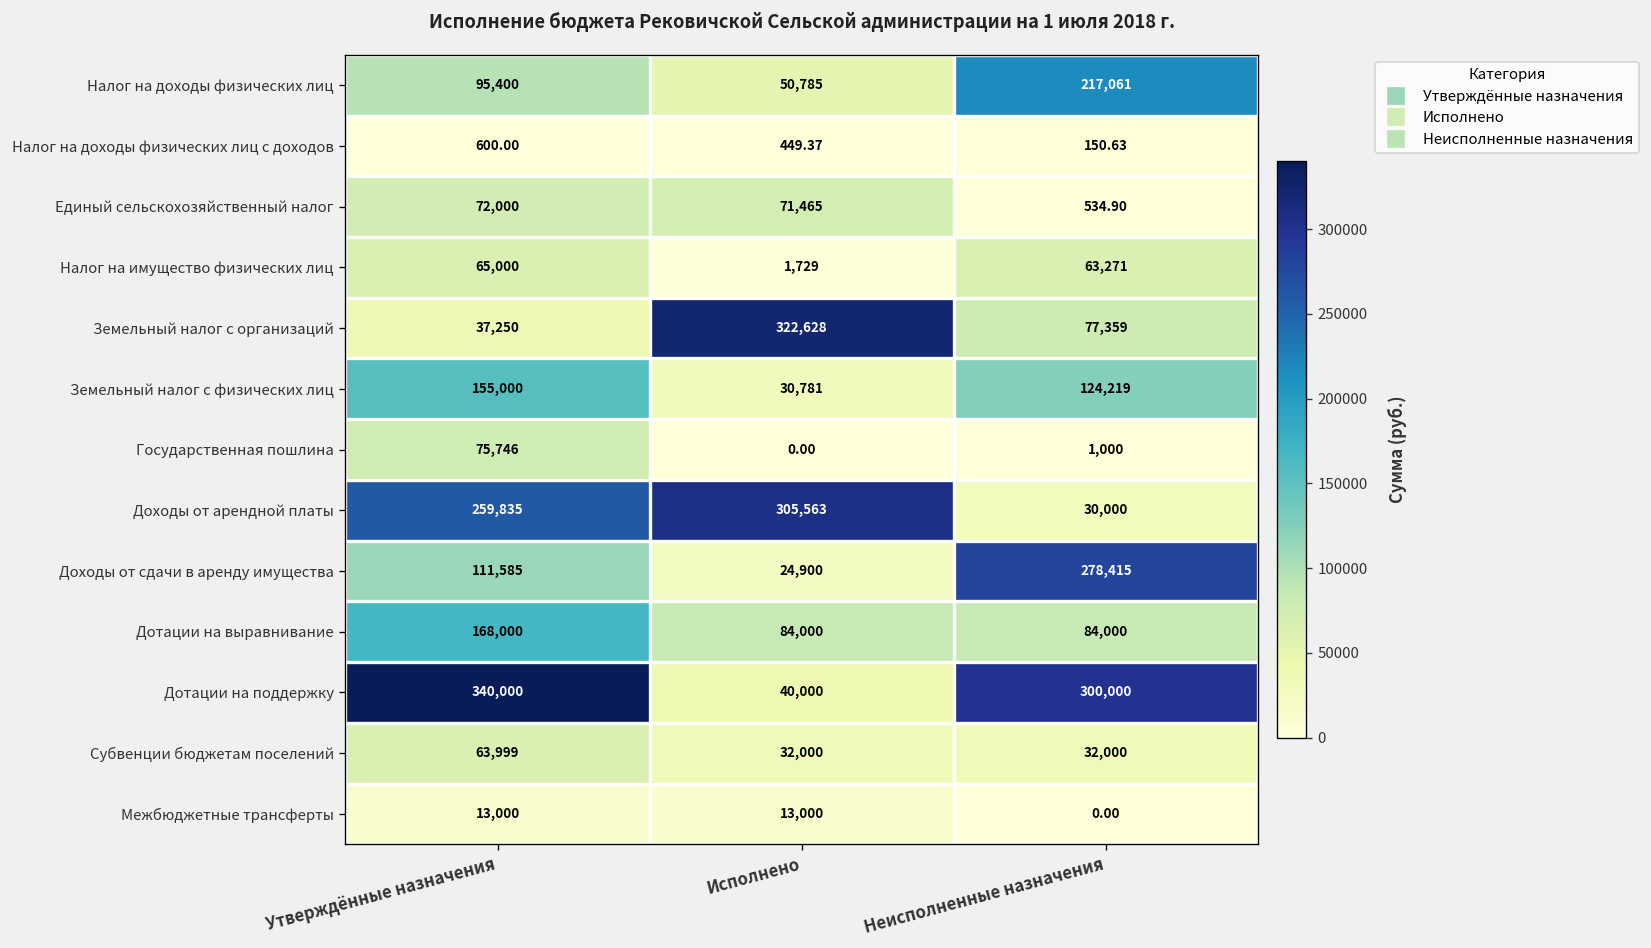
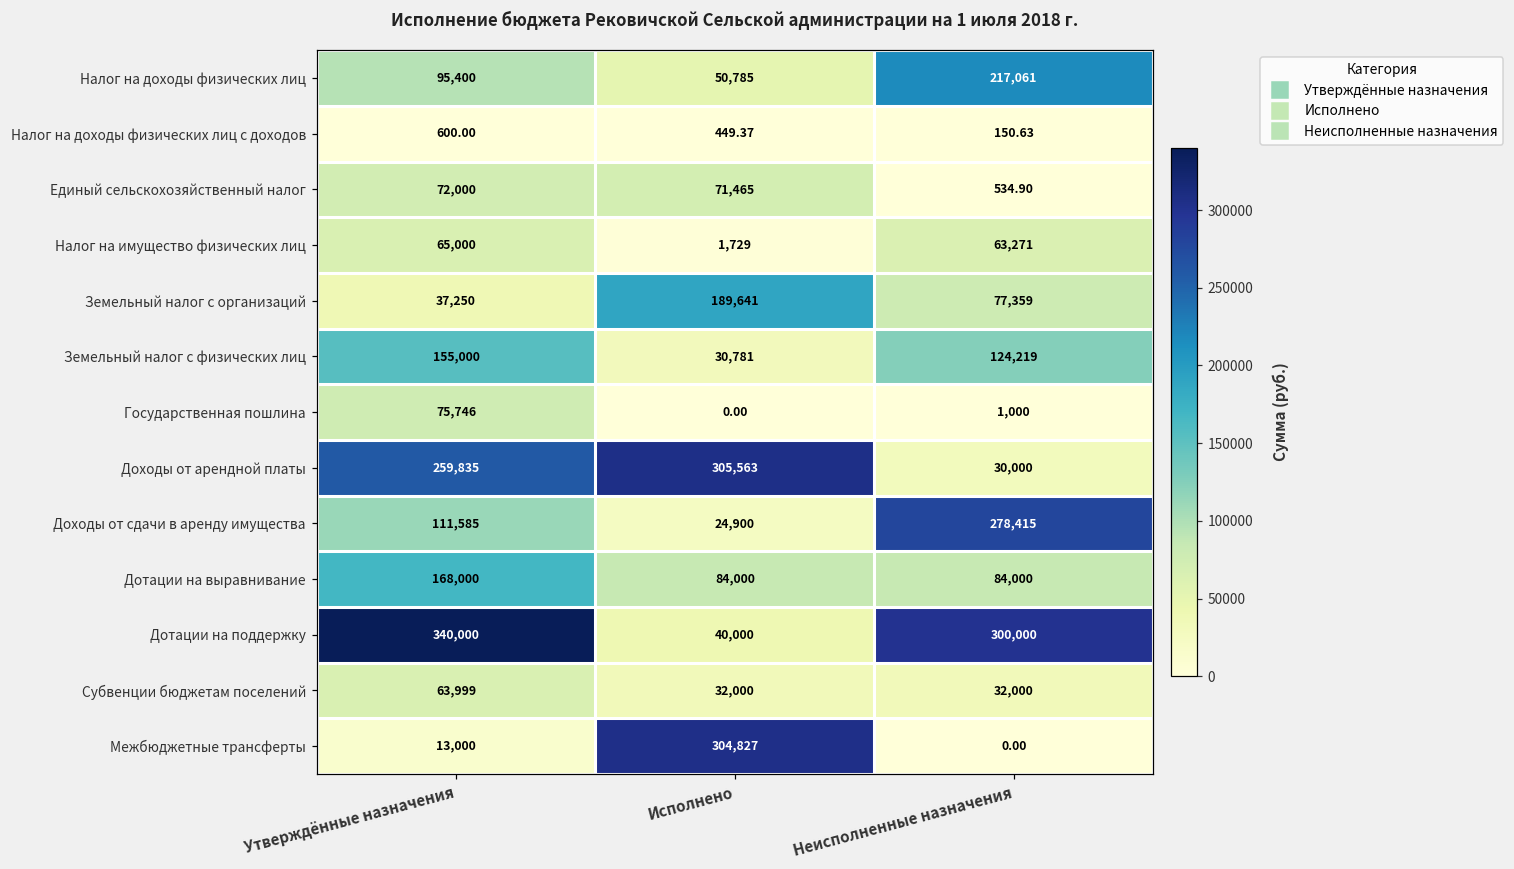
  {
    "Налог на доходы физических лиц": {
      "Утверждённые назначения": "95,400",
      "Исполнено": "50,785",
      "Неисполненные назначения": "217,061"
    },
    "Налог на доходы физических лиц с доходов": {
      "Утверждённые назначения": "600.00",
      "Исполнено": "449.37",
      "Неисполненные назначения": "150.63"
    },
    "Единый сельскохозяйственный налог": {
      "Утверждённые назначения": "72,000",
      "Исполнено": "71,465",
      "Неисполненные назначения": "534.90"
    },
    "Налог на имущество физических лиц": {
      "Утверждённые назначения": "65,000",
      "Исполнено": "1,729",
      "Неисполненные назначения": "63,271"
    },
    "Земельный налог с организаций": {
      "Утверждённые назначения": "37,250",
-     "Исполнено": "322,628",
+     "Исполнено": "189,641",
      "Неисполненные назначения": "77,359"
    },
    "Земельный налог с физических лиц": {
      "Утверждённые назначения": "155,000",
      "Исполнено": "30,781",
      "Неисполненные назначения": "124,219"
    },
    "Государственная пошлина": {
      "Утверждённые назначения": "75,746",
      "Исполнено": "0.00",
      "Неисполненные назначения": "1,000"
    },
    "Доходы от арендной платы": {
      "Утверждённые назначения": "259,835",
      "Исполнено": "305,563",
      "Неисполненные назначения": "30,000"
    },
    "Доходы от сдачи в аренду имущества": {
      "Утверждённые назначения": "111,585",
      "Исполнено": "24,900",
      "Неисполненные назначения": "278,415"
    },
    "Дотации на выравнивание": {
      "Утверждённые назначения": "168,000",
      "Исполнено": "84,000",
      "Неисполненные назначения": "84,000"
    },
    "Дотации на поддержку": {
      "Утверждённые назначения": "340,000",
      "Исполнено": "40,000",
      "Неисполненные назначения": "300,000"
    },
    "Субвенции бюджетам поселений": {
      "Утверждённые назначения": "63,999",
      "Исполнено": "32,000",
      "Неисполненные назначения": "32,000"
    },
    "Межбюджетные трансферты": {
      "Утверждённые назначения": "13,000",
-     "Исполнено": "13,000",
+     "Исполнено": "304,827",
      "Неисполненные назначения": "0.00"
    }
  }
